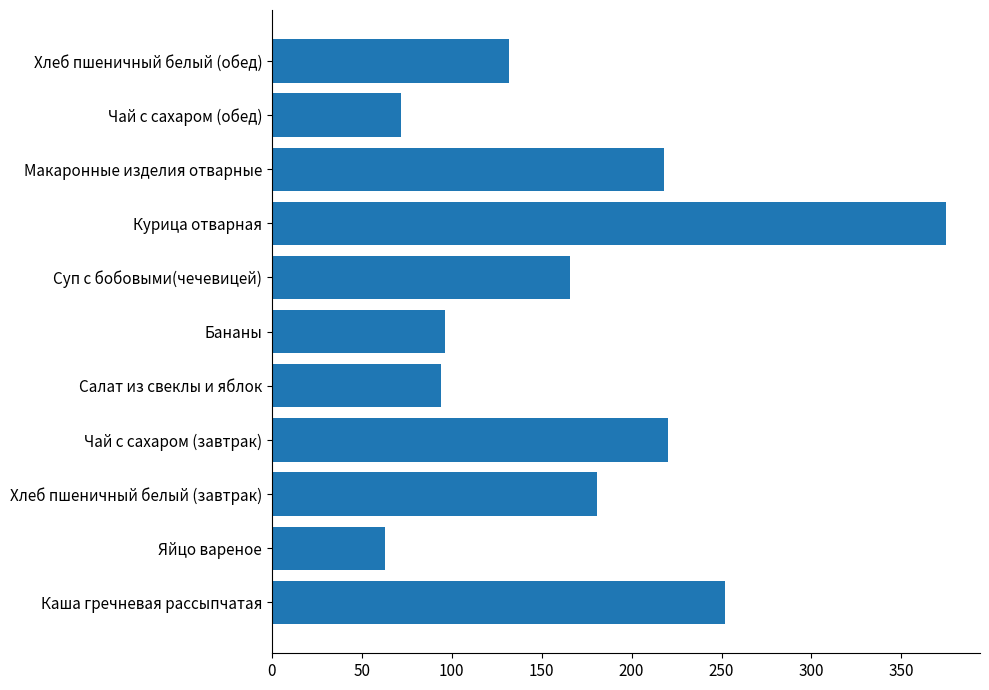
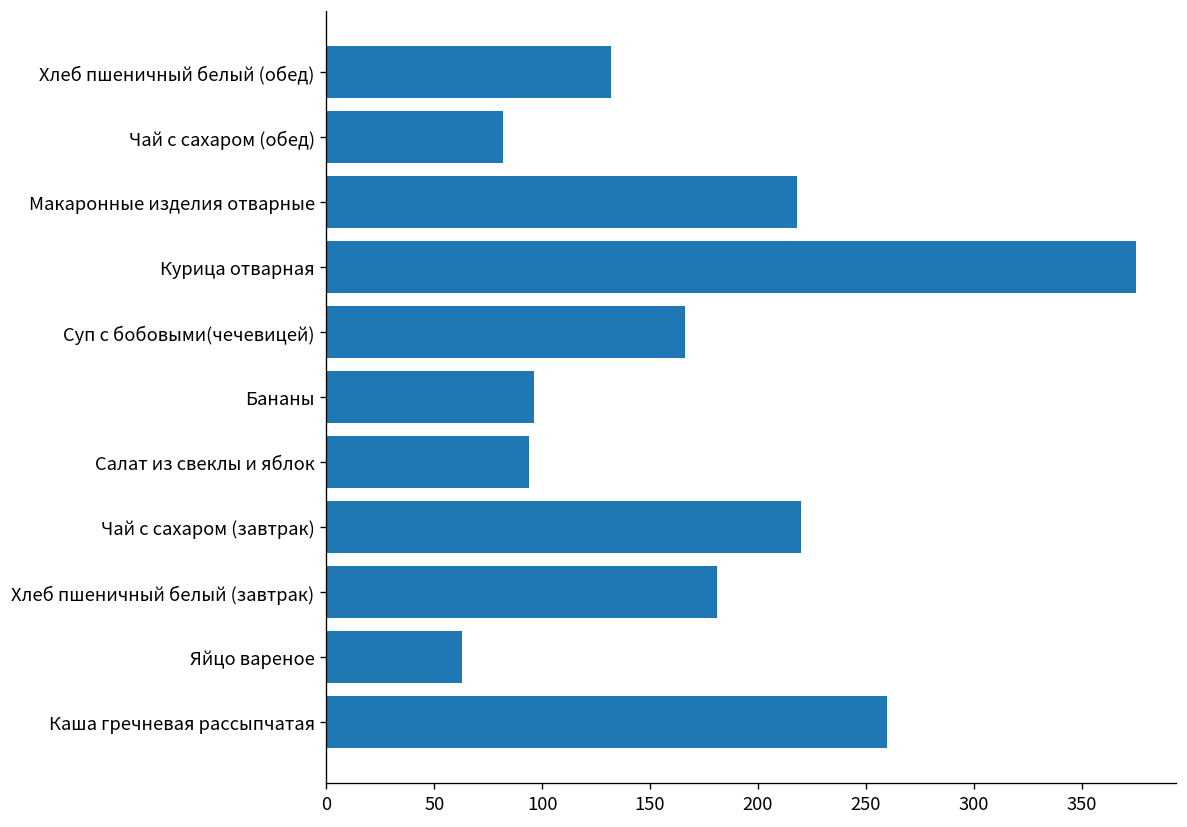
  {
    "Хлеб пшеничный белый (обед)": 132,
-   "Чай с сахаром (обед)": 72,
+   "Чай с сахаром (обед)": 82,
    "Макаронные изделия отварные": 218,
    "Курица отварная": 375,
    "Суп с бобовыми(чечевицей)": 166,
    "Бананы": 96,
    "Салат из свеклы и яблок": 94,
    "Чай с сахаром (завтрак)": 220,
    "Хлеб пшеничный белый (завтрак)": 181,
    "Яйцо вареное": 63,
-   "Каша гречневая рассыпчатая": 252
+   "Каша гречневая рассыпчатая": 260
  }
